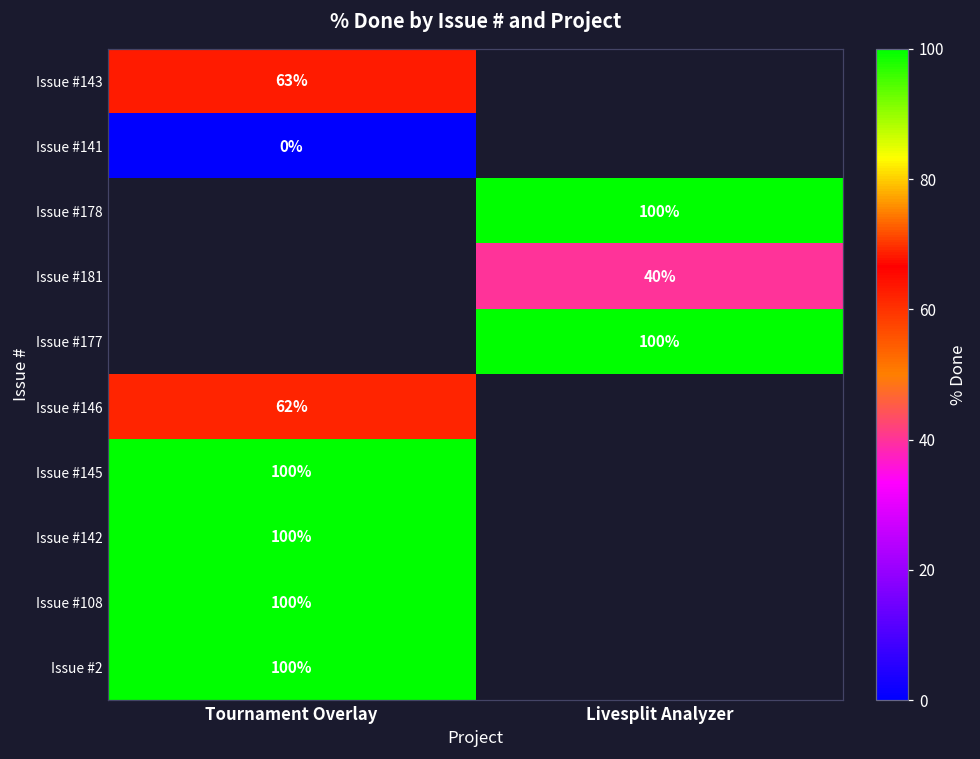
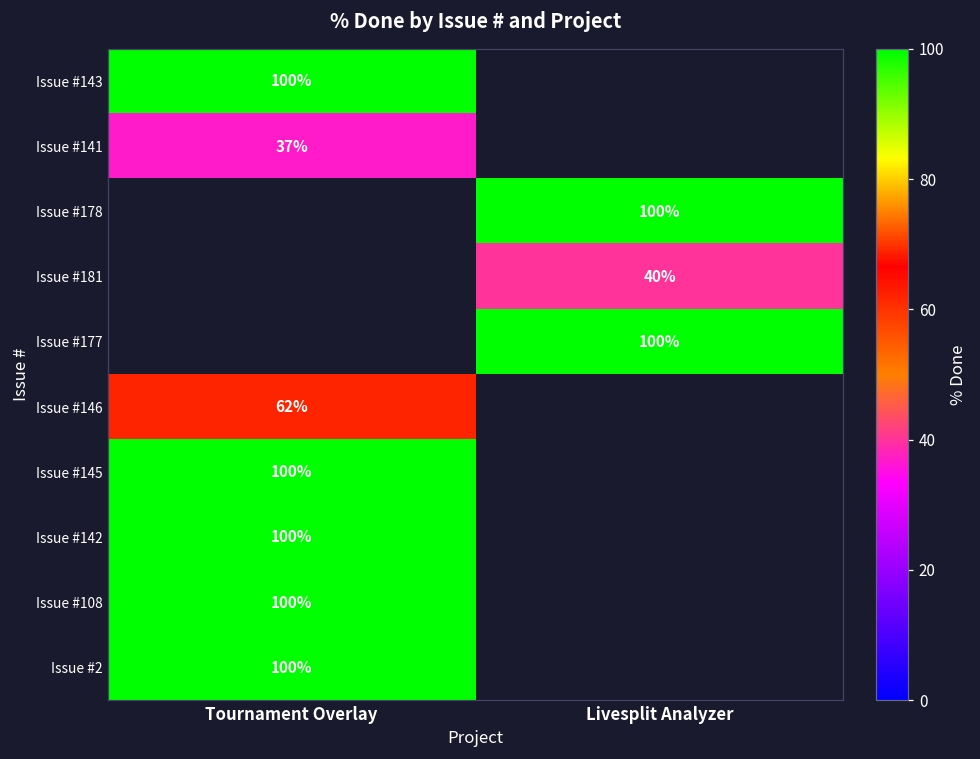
  {
    "Issue #143": {
-     "Tournament Overlay": "63%"
+     "Tournament Overlay": "100%"
    },
    "Issue #141": {
-     "Tournament Overlay": "0%"
+     "Tournament Overlay": "37%"
    },
    "Issue #178": {
      "Livesplit Analyzer": "100%"
    },
    "Issue #181": {
      "Livesplit Analyzer": "40%"
    },
    "Issue #177": {
      "Livesplit Analyzer": "100%"
    },
    "Issue #146": {
      "Tournament Overlay": "62%"
    },
    "Issue #145": {
      "Tournament Overlay": "100%"
    },
    "Issue #142": {
      "Tournament Overlay": "100%"
    },
    "Issue #108": {
      "Tournament Overlay": "100%"
    },
    "Issue #2": {
      "Tournament Overlay": "100%"
    }
  }
